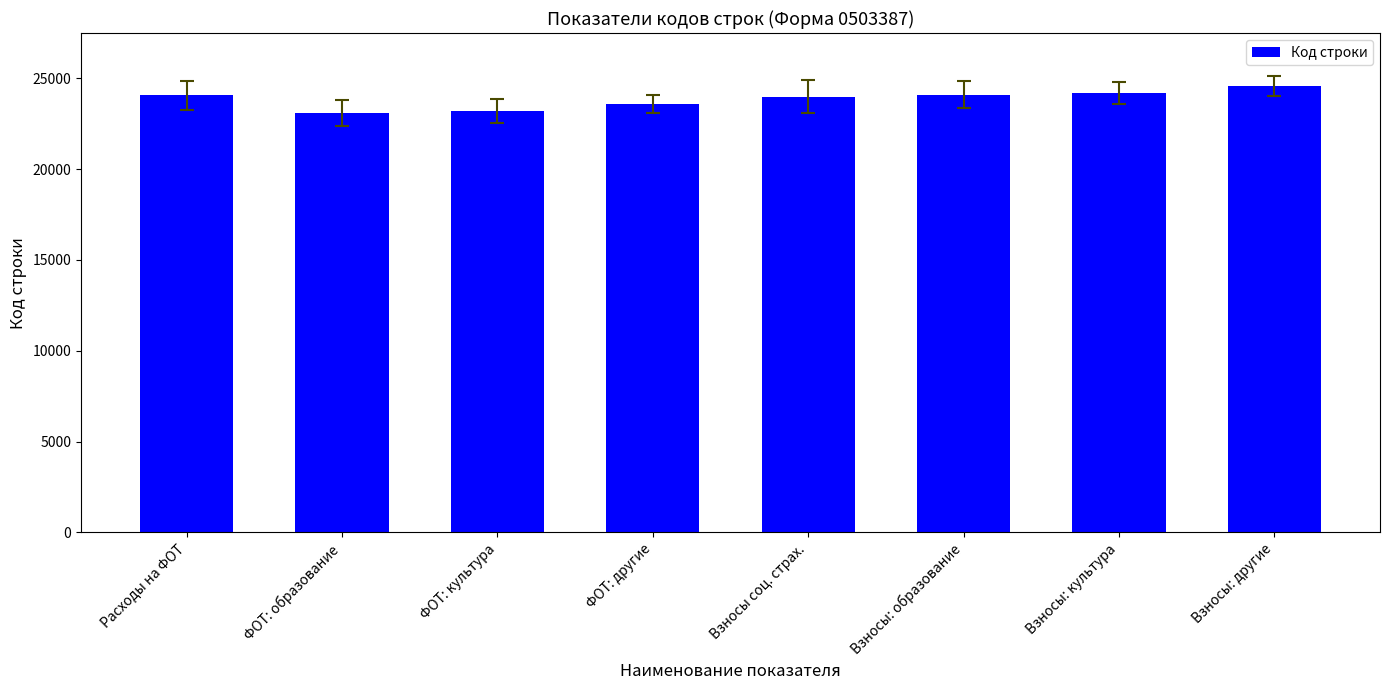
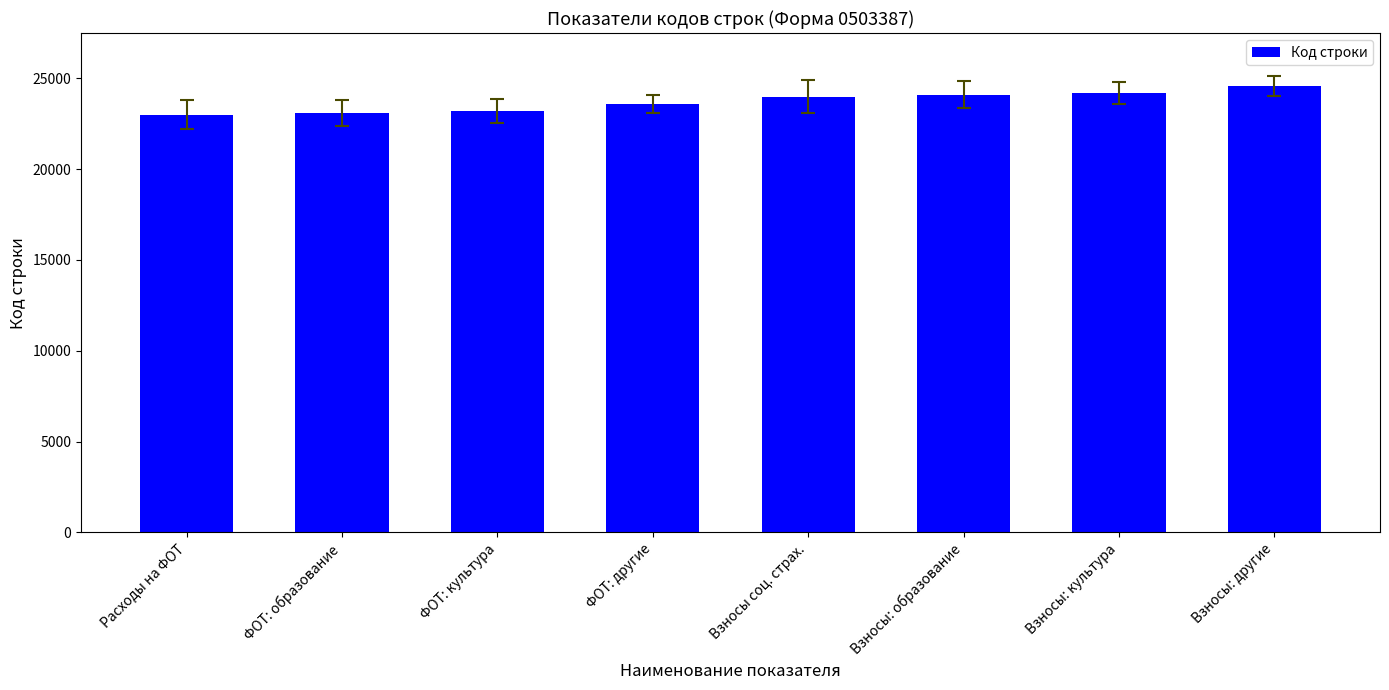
  {
    "Код строки": {
-     "Расходы на ФОТ": 24100,
+     "Расходы на ФОТ": 23000,
      "ФОТ: образование": 23100,
      "ФОТ: культура": 23200,
      "ФОТ: другие": 23600,
      "Взносы соц. страх.": 24000,
      "Взносы: образование": 24100,
      "Взносы: культура": 24200,
      "Взносы: другие": 24600
    }
  }
